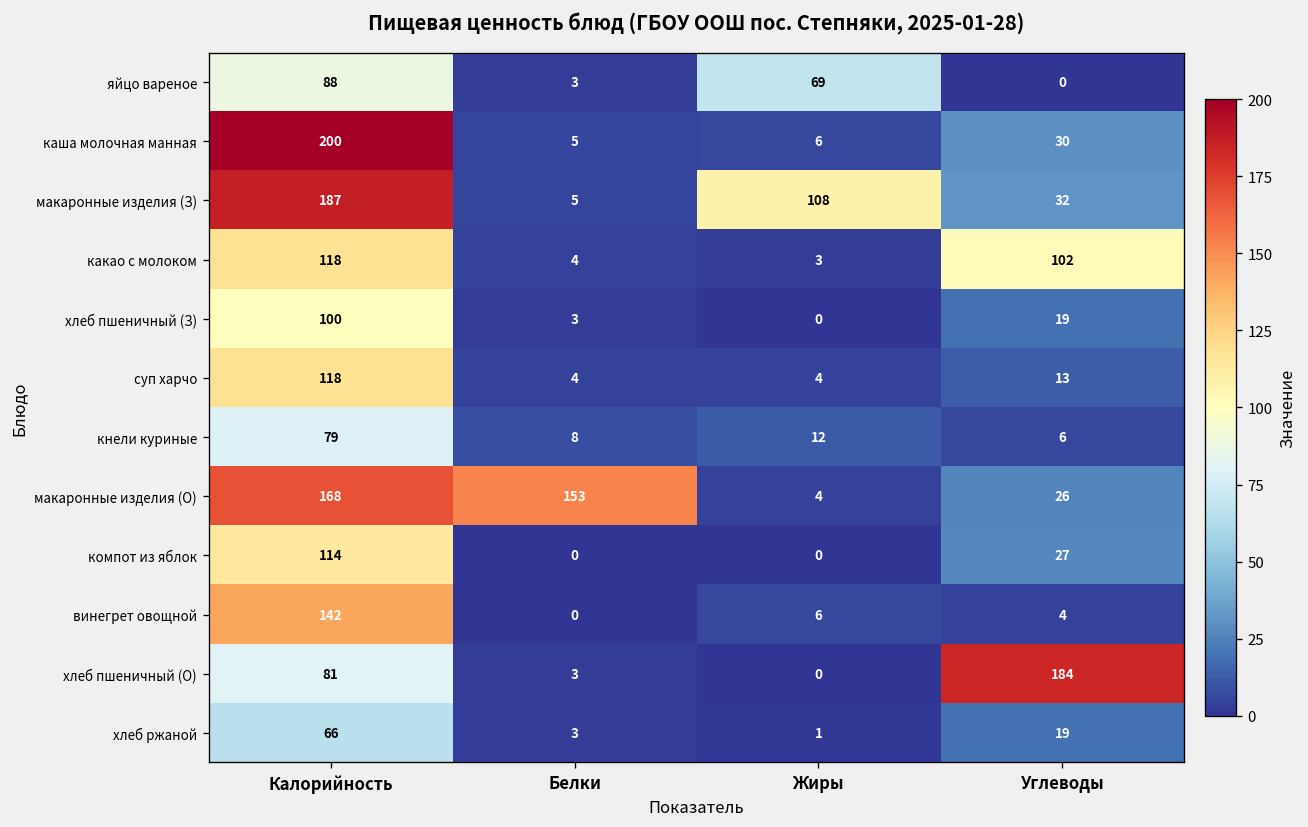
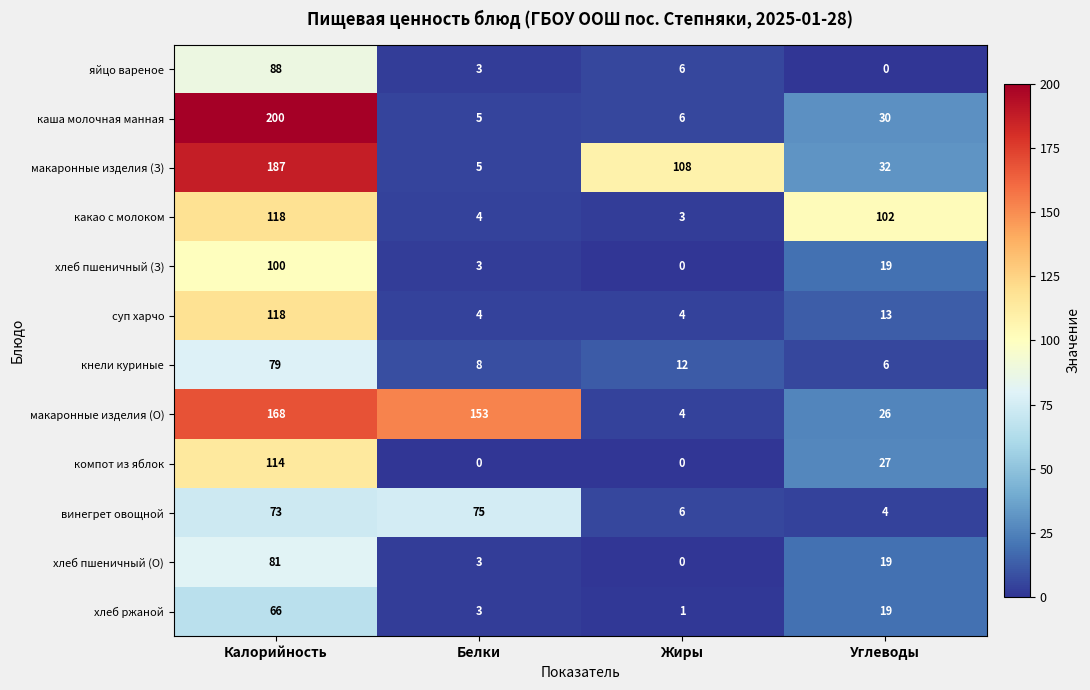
  {
    "яйцо вареное": {
      "Калорийность": 88,
      "Белки": 3,
-     "Жиры": 69,
+     "Жиры": 6,
      "Углеводы": 0
    },
    "каша молочная манная": {
      "Калорийность": 200,
      "Белки": 5,
      "Жиры": 6,
      "Углеводы": 30
    },
    "макаронные изделия (З)": {
      "Калорийность": 187,
      "Белки": 5,
      "Жиры": 108,
      "Углеводы": 32
    },
    "какао с молоком": {
      "Калорийность": 118,
      "Белки": 4,
      "Жиры": 3,
      "Углеводы": 102
    },
    "хлеб пшеничный (З)": {
      "Калорийность": 100,
      "Белки": 3,
      "Жиры": 0,
      "Углеводы": 19
    },
    "суп харчо": {
      "Калорийность": 118,
      "Белки": 4,
      "Жиры": 4,
      "Углеводы": 13
    },
    "кнели куриные": {
      "Калорийность": 79,
      "Белки": 8,
      "Жиры": 12,
      "Углеводы": 6
    },
    "макаронные изделия (О)": {
      "Калорийность": 168,
      "Белки": 153,
      "Жиры": 4,
      "Углеводы": 26
    },
    "компот из яблок": {
      "Калорийность": 114,
      "Белки": 0,
      "Жиры": 0,
      "Углеводы": 27
    },
    "винегрет овощной": {
-     "Калорийность": 142,
-     "Белки": 0,
+     "Калорийность": 73,
+     "Белки": 75,
      "Жиры": 6,
      "Углеводы": 4
    },
    "хлеб пшеничный (О)": {
      "Калорийность": 81,
      "Белки": 3,
      "Жиры": 0,
-     "Углеводы": 184
+     "Углеводы": 19
    },
    "хлеб ржаной": {
      "Калорийность": 66,
      "Белки": 3,
      "Жиры": 1,
      "Углеводы": 19
    }
  }
